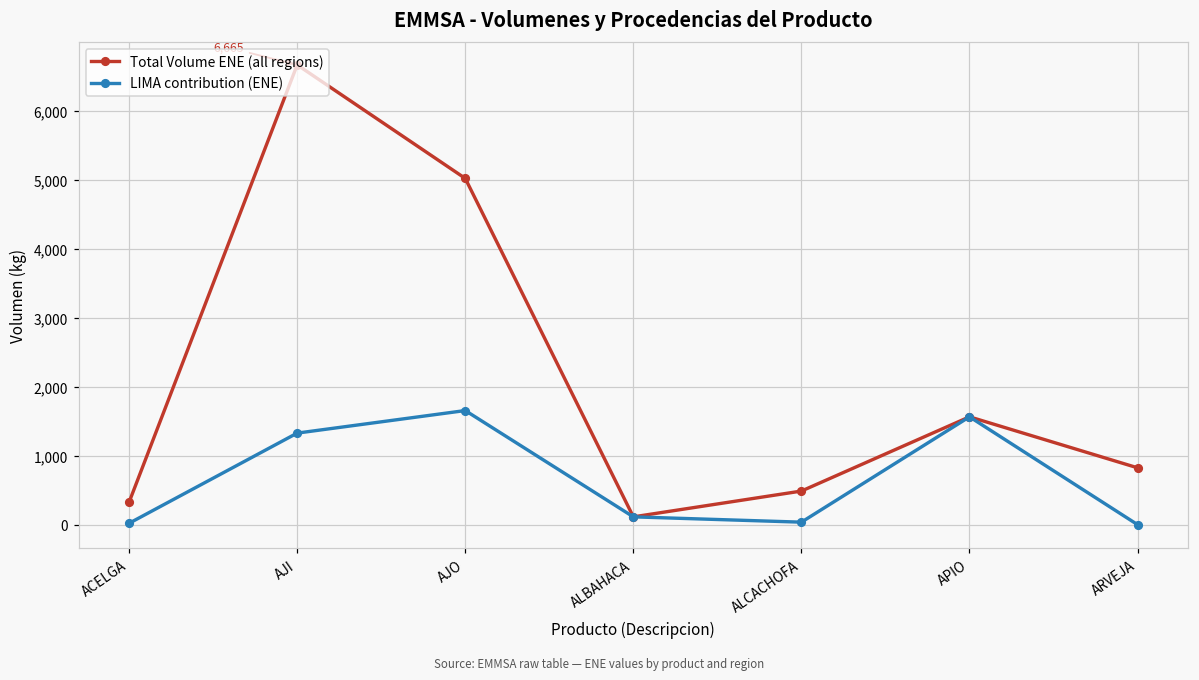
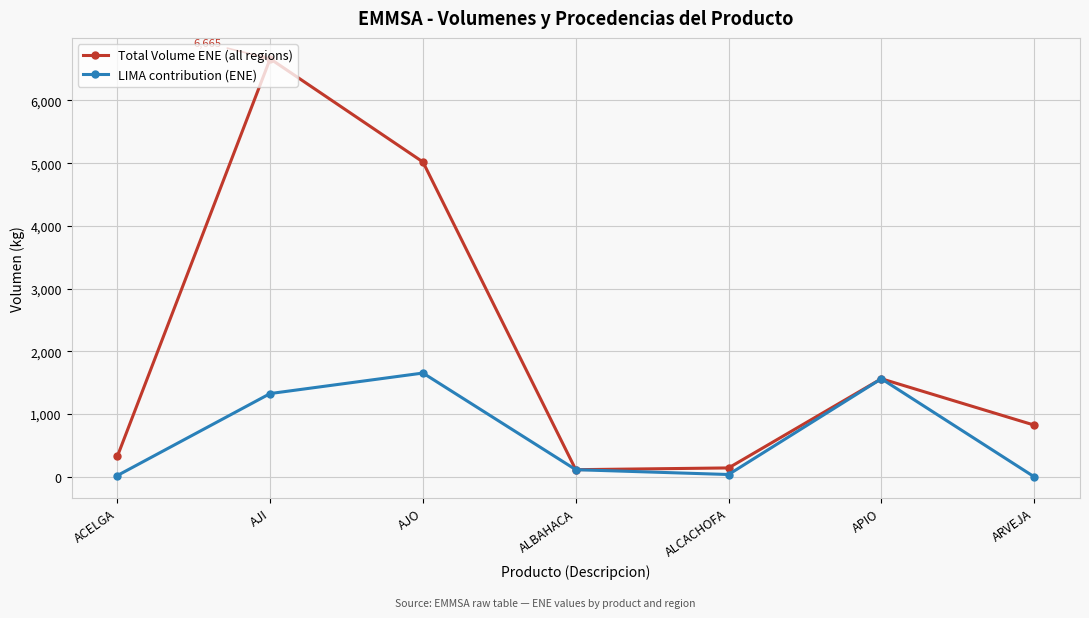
  {
    "Total Volume ENE (all regions)": {
      "ACELGA": "300",
      "AJO": "5,000",
-     "ALCACHOFA": "500",
+     "ALCACHOFA": "100",
      "ARVEJA": "800"
    },
    "LIMA contribution (ENE)": {
      "ACELGA": "0",
      "AJI": "1,300",
      "AJO": "1,700",
      "ALCACHOFA": "0",
      "ARVEJA": "0"
    }
  }
